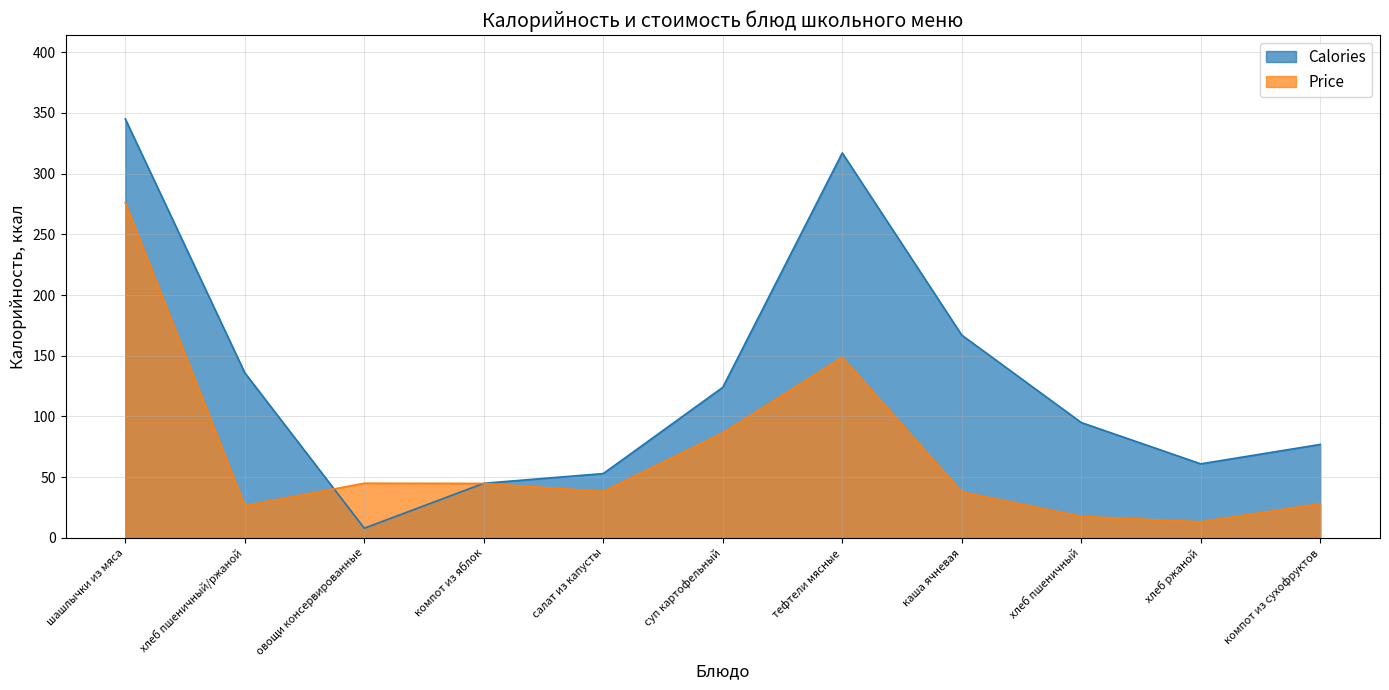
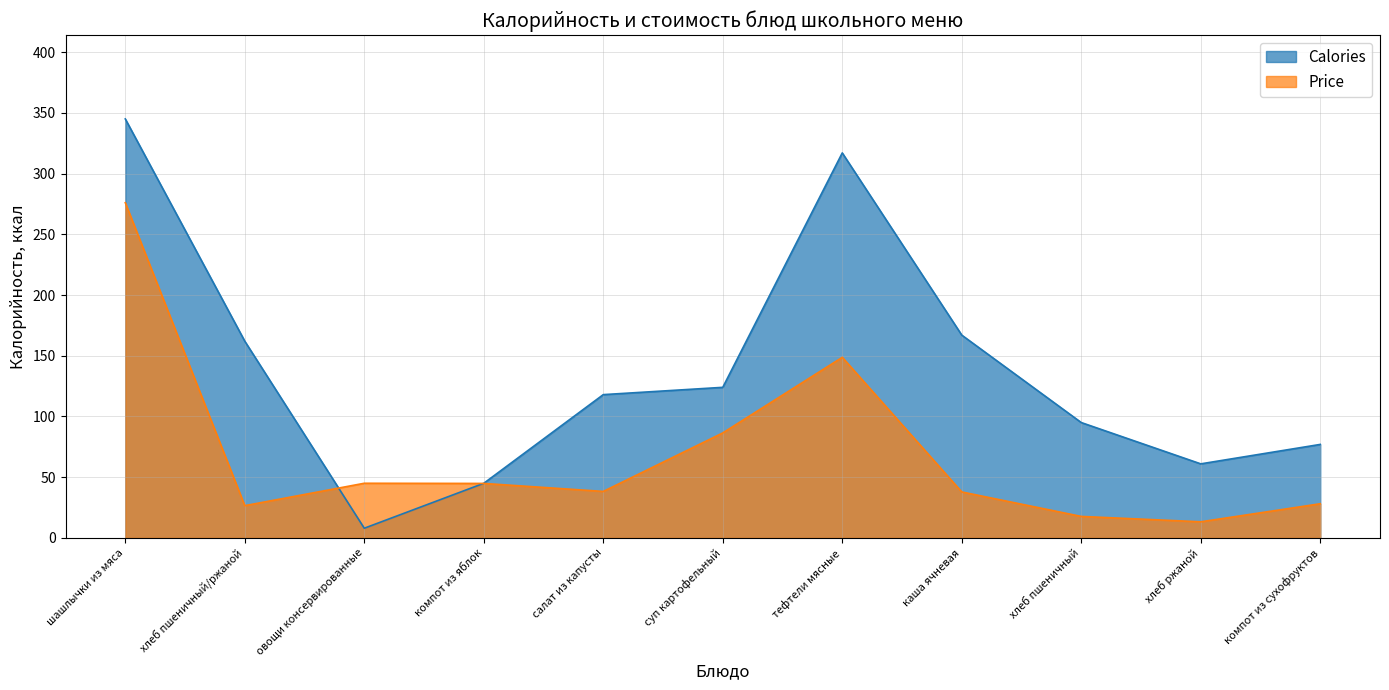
  {
    "Calories": {
      "шашлычки из мяса": 345,
-     "хлеб пшеничный/ржаной": 136,
+     "хлеб пшеничный/ржаной": 162,
      "овощи консервированные": 8,
-     "салат из капусты": 53,
+     "салат из капусты": 118,
      "суп картофельный": 124,
      "тефтели мясные": 317,
      "каша ячневая": 167,
      "хлеб пшеничный": 95,
      "хлеб ржаной": 61,
      "компот из сухофруктов": 77
    },
    "Price": {
      "шашлычки из мяса": 276,
      "хлеб пшеничный/ржаной": 27,
      "овощи консервированные": 45,
      "салат из капусты": 38,
      "суп картофельный": 86,
      "тефтели мясные": 149,
      "каша ячневая": 38,
      "хлеб пшеничный": 18,
      "хлеб ржаной": 13,
      "компот из сухофруктов": 28
    }
  }
